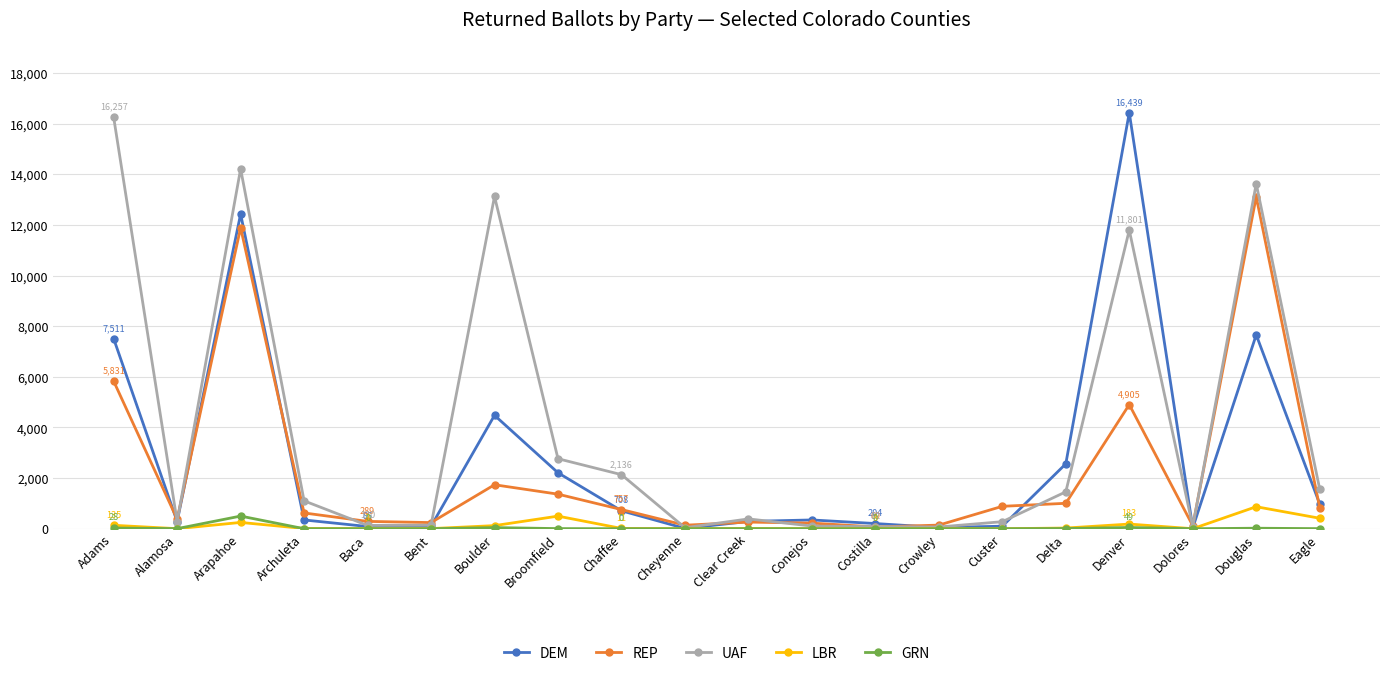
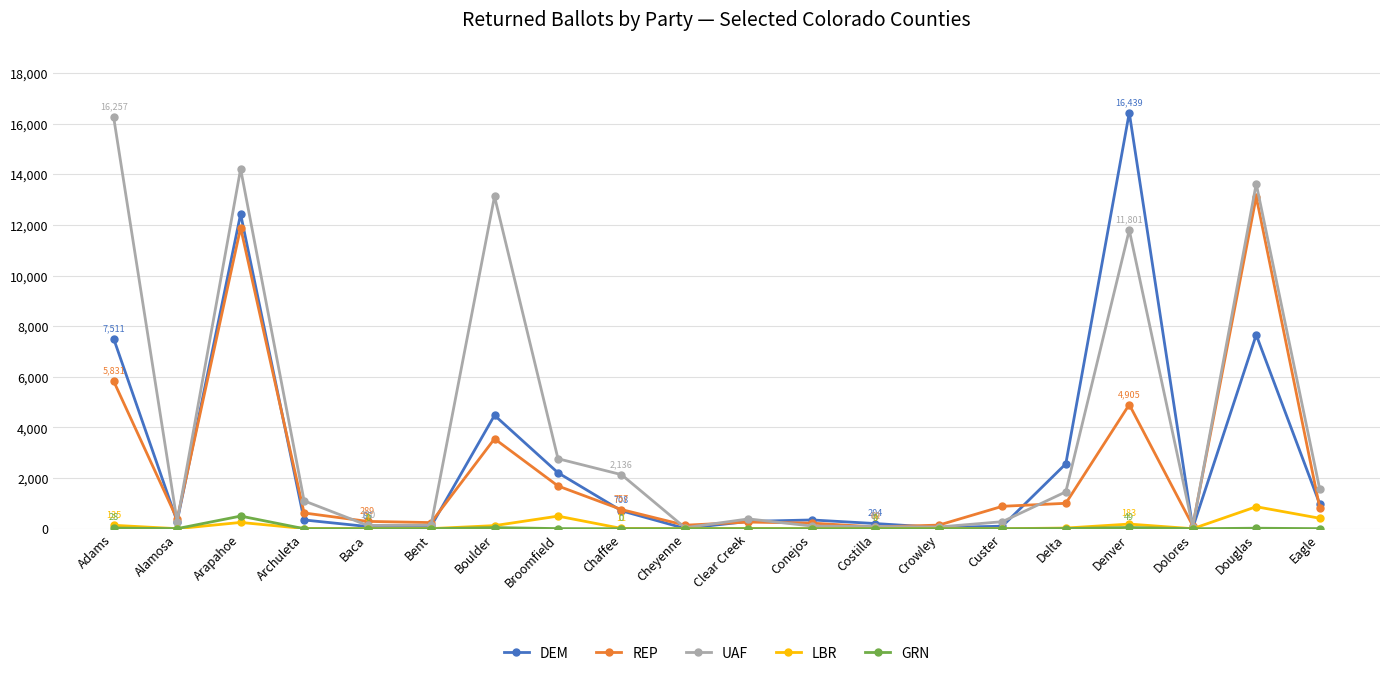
  {
    "DEM": {
      "Adams": "7,511",
      "Denver": "16,439"
    },
    "REP": {
      "Arapahoe": "11,900",
      "Archuleta": "600",
      "Bent": "200",
-     "Boulder": "1,700",
-     "Broomfield": "1,400",
+     "Boulder": "3,600",
+     "Broomfield": "1,700",
      "Conejos": "200",
      "Custer": "900",
      "Delta": "1,000",
      "Douglas": "13,100",
      "Eagle": "800"
    },
    "UAF": {
      "Adams": "16,257",
      "Chaffee": "2,136",
      "Denver": "11,801"
    },
    "LBR": {
      "Arapahoe": "200",
      "Broomfield": "500",
      "Douglas": "900",
      "Eagle": "400"
    },
    "GRN": {
      "Arapahoe": "500",
      "Broomfield": "0",
      "Douglas": "0",
      "Eagle": "0"
    }
  }
